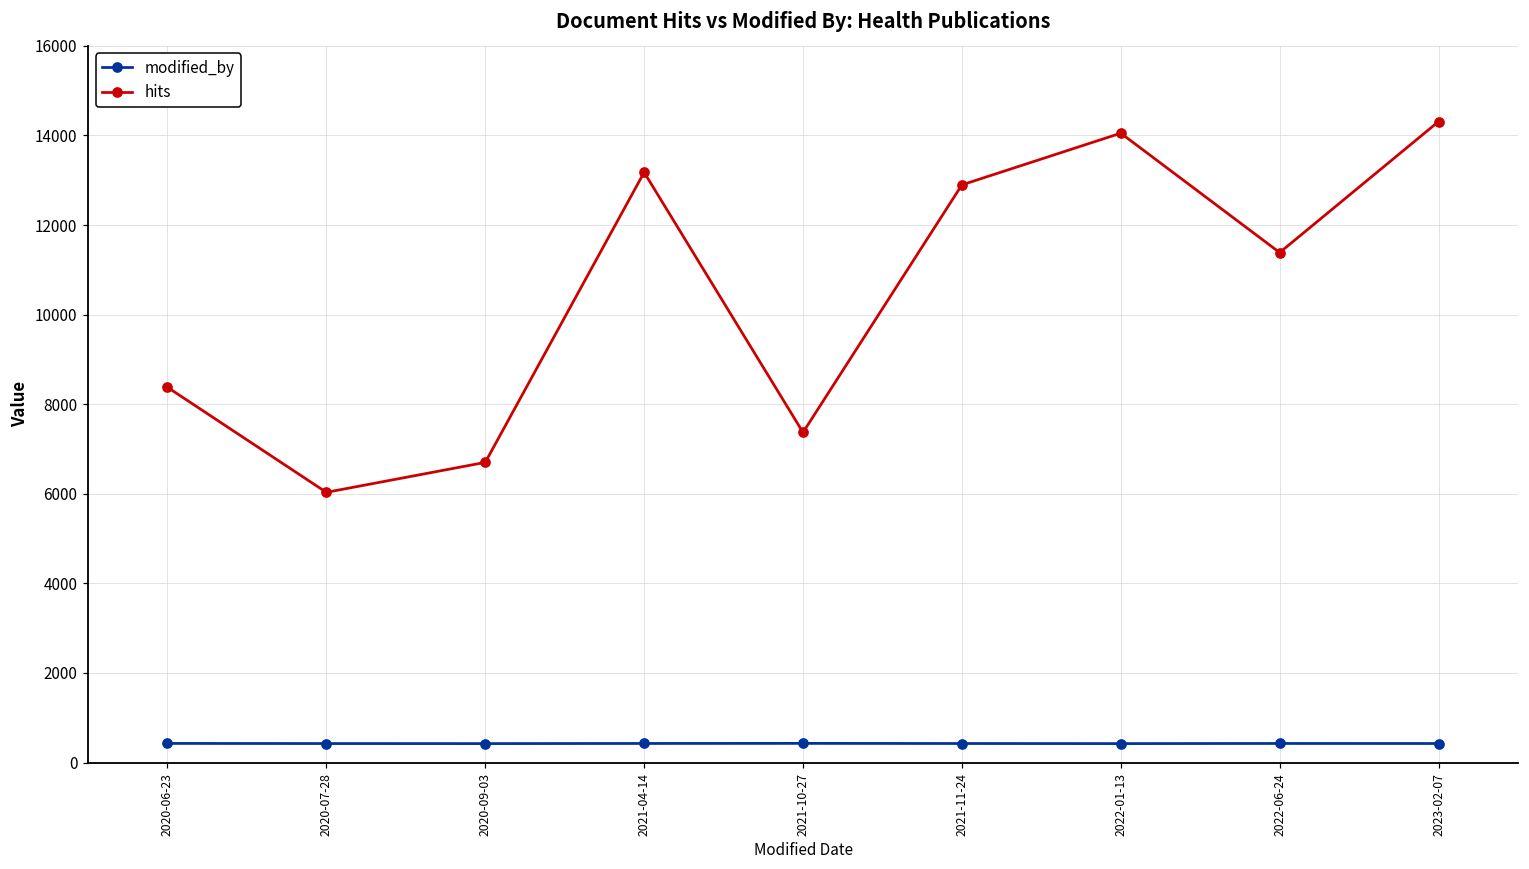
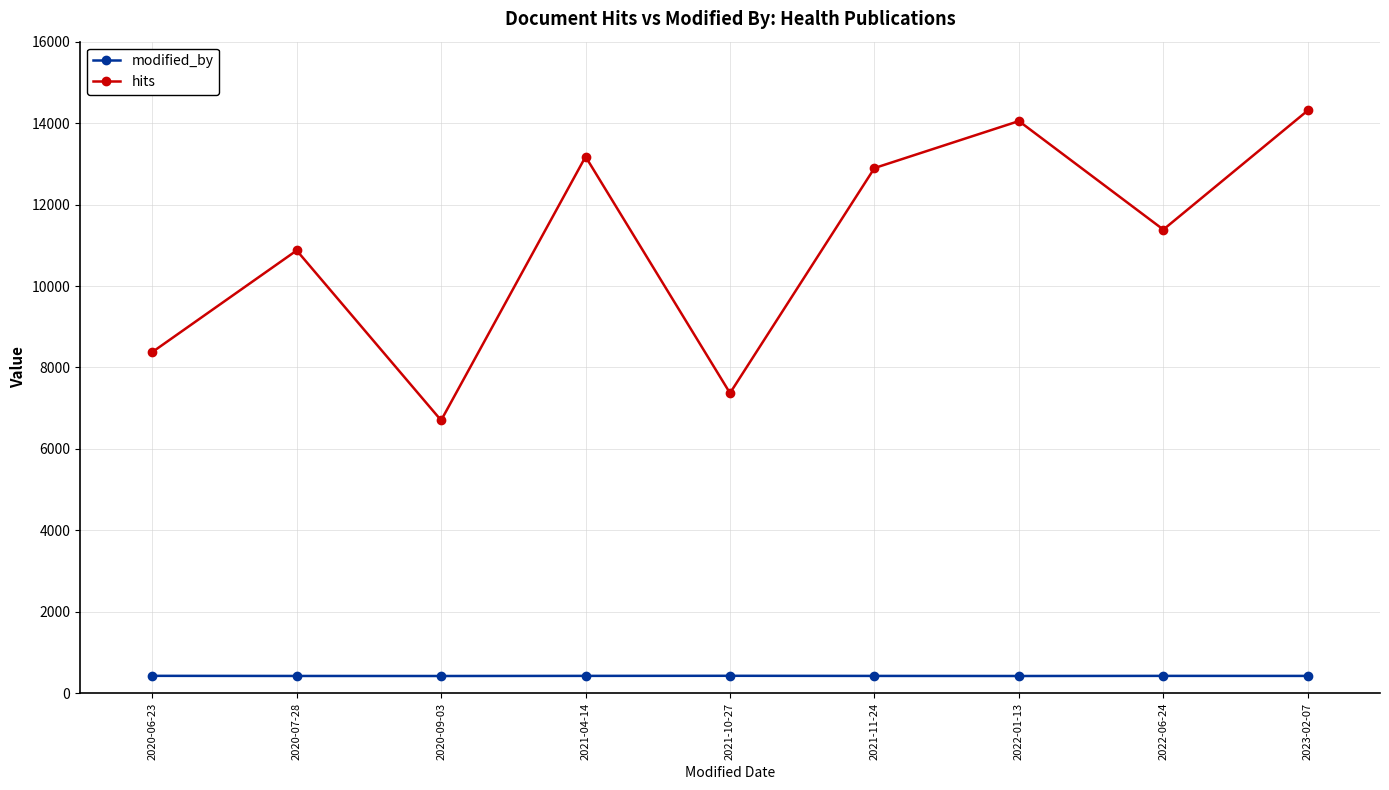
  {
    "modified_by": {
      "2020-06-23": 400,
      "2020-07-28": 400,
      "2020-09-03": 400,
      "2021-04-14": 400,
      "2021-10-27": 400,
      "2021-11-24": 400,
      "2022-01-13": 400,
      "2022-06-24": 400,
      "2023-02-07": 400
    },
    "hits": {
      "2020-06-23": 8400,
-     "2020-07-28": 6000,
+     "2020-07-28": 10900,
      "2020-09-03": 6700,
      "2021-04-14": 13200,
      "2021-10-27": 7400,
      "2021-11-24": 12900,
      "2022-01-13": 14100,
      "2022-06-24": 11400,
      "2023-02-07": 14300
    }
  }
